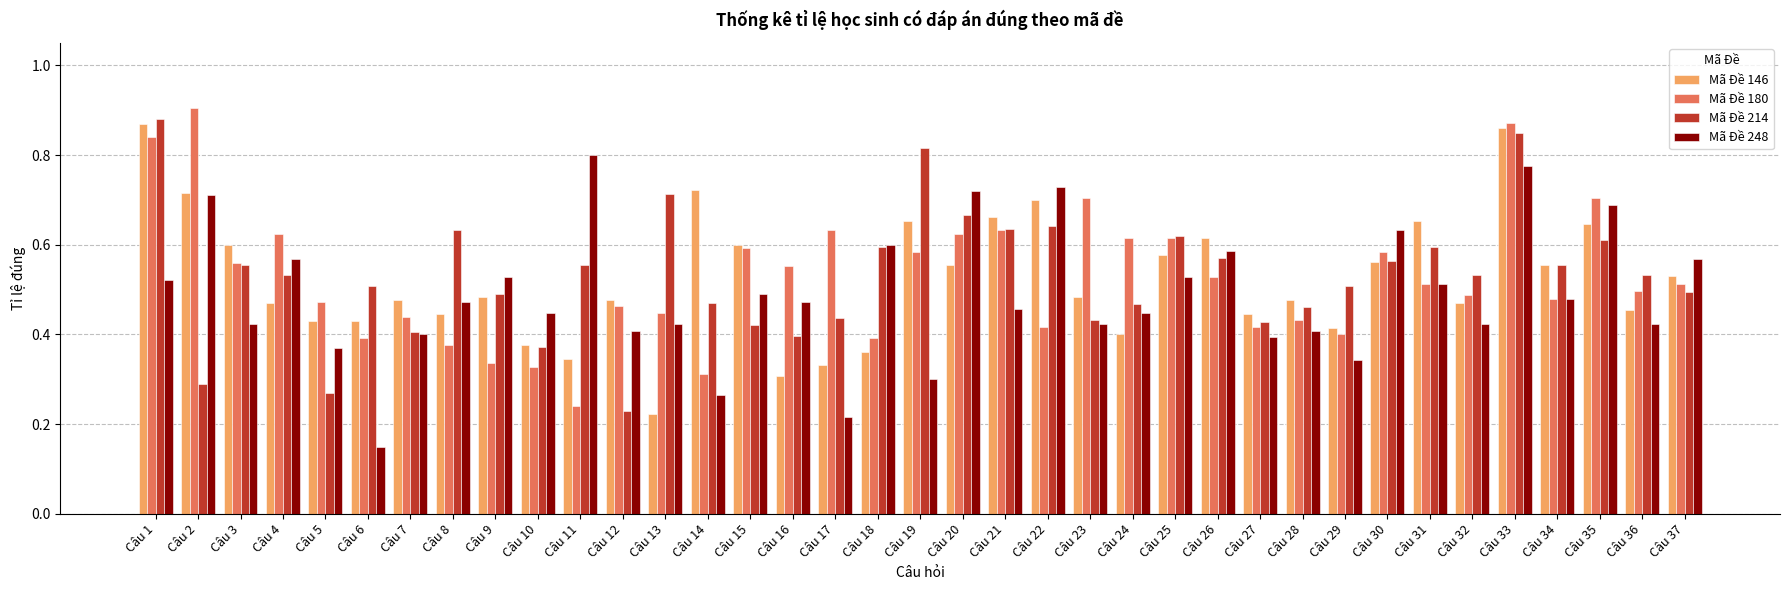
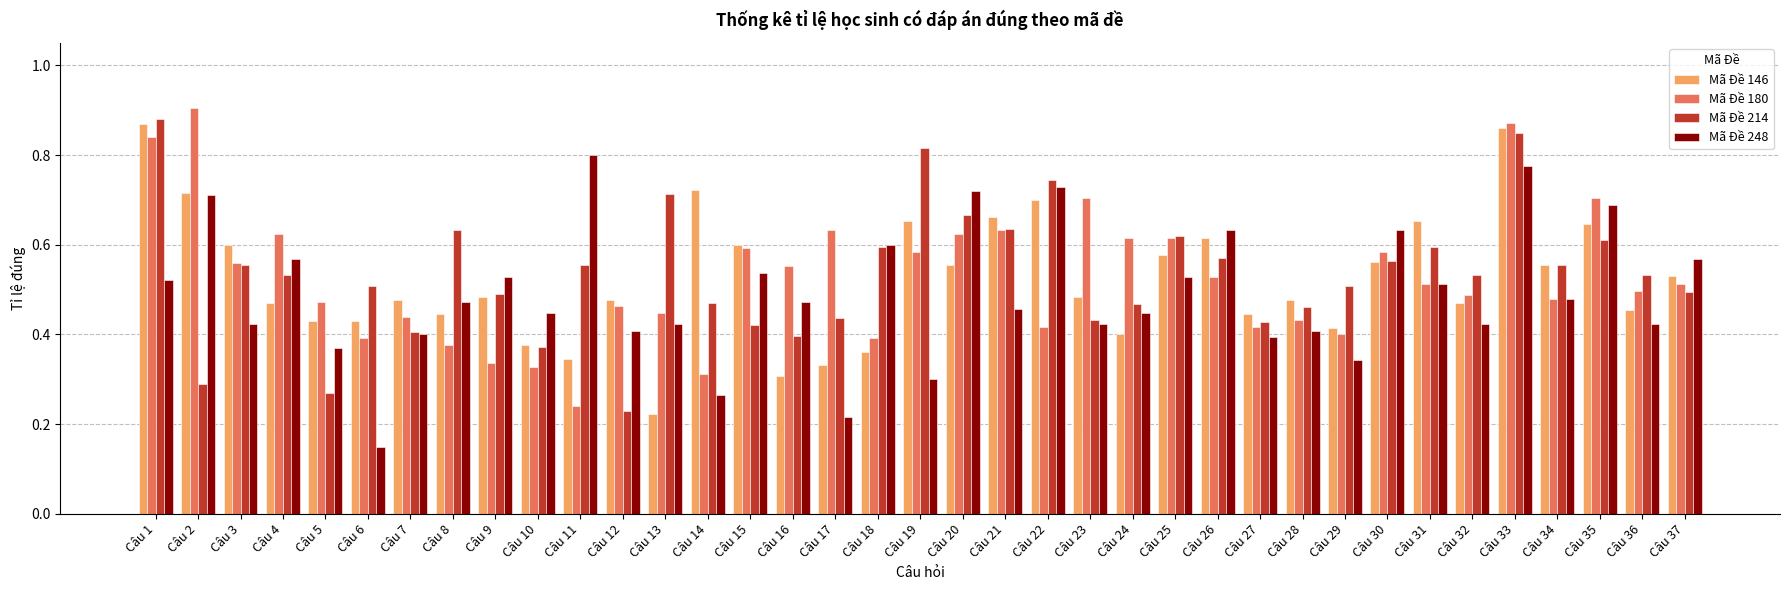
  {
    "Mã Đề 214": {
      "Câu 1": 0.88,
      "Câu 2": 0.29,
      "Câu 3": 0.56,
      "Câu 4": 0.53,
      "Câu 5": 0.27,
      "Câu 6": 0.51,
      "Câu 7": 0.40,
      "Câu 8": 0.63,
      "Câu 9": 0.49,
      "Câu 10": 0.37,
      "Câu 11": 0.56,
      "Câu 12": 0.23,
      "Câu 13": 0.71,
      "Câu 14": 0.47,
      "Câu 15": 0.42,
      "Câu 16": 0.40,
      "Câu 17": 0.44,
      "Câu 18": 0.60,
      "Câu 19": 0.82,
      "Câu 20": 0.67,
      "Câu 21": 0.63,
-     "Câu 22": 0.64,
+     "Câu 22": 0.74,
      "Câu 23": 0.43,
      "Câu 24": 0.47,
      "Câu 25": 0.62,
      "Câu 26": 0.57,
      "Câu 27": 0.43,
      "Câu 28": 0.46,
      "Câu 29": 0.51,
      "Câu 30": 0.56,
      "Câu 31": 0.60,
      "Câu 32": 0.53,
      "Câu 33": 0.85,
      "Câu 34": 0.56,
      "Câu 35": 0.61,
      "Câu 36": 0.53,
      "Câu 37": 0.50
    },
    "Mã Đề 248": {
      "Câu 1": 0.52,
      "Câu 2": 0.71,
      "Câu 3": 0.42,
      "Câu 4": 0.57,
      "Câu 5": 0.37,
      "Câu 6": 0.15,
      "Câu 7": 0.40,
      "Câu 8": 0.47,
      "Câu 9": 0.53,
      "Câu 10": 0.45,
      "Câu 11": 0.80,
      "Câu 12": 0.41,
      "Câu 13": 0.42,
      "Câu 14": 0.26,
-     "Câu 15": 0.49,
+     "Câu 15": 0.54,
      "Câu 16": 0.47,
      "Câu 17": 0.22,
      "Câu 18": 0.60,
      "Câu 19": 0.30,
      "Câu 20": 0.72,
      "Câu 21": 0.46,
      "Câu 22": 0.73,
      "Câu 23": 0.42,
      "Câu 24": 0.45,
      "Câu 25": 0.53,
-     "Câu 26": 0.59,
+     "Câu 26": 0.63,
      "Câu 27": 0.39,
      "Câu 28": 0.41,
      "Câu 29": 0.34,
      "Câu 30": 0.63,
      "Câu 31": 0.51,
      "Câu 32": 0.42,
      "Câu 33": 0.78,
      "Câu 34": 0.48,
      "Câu 35": 0.69,
      "Câu 36": 0.42,
      "Câu 37": 0.57
    }
  }
